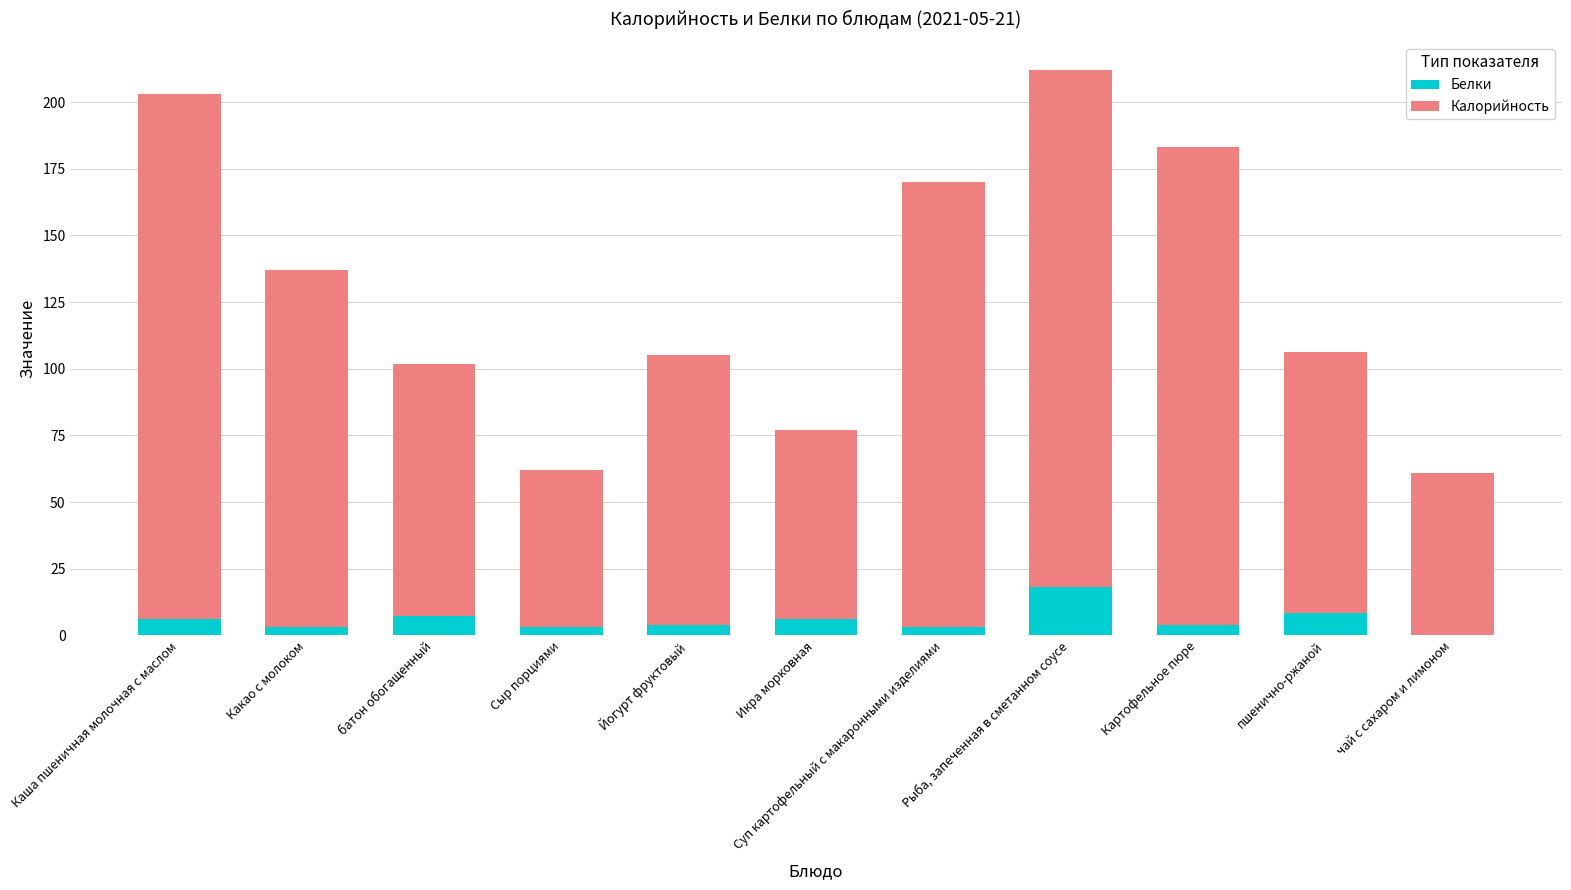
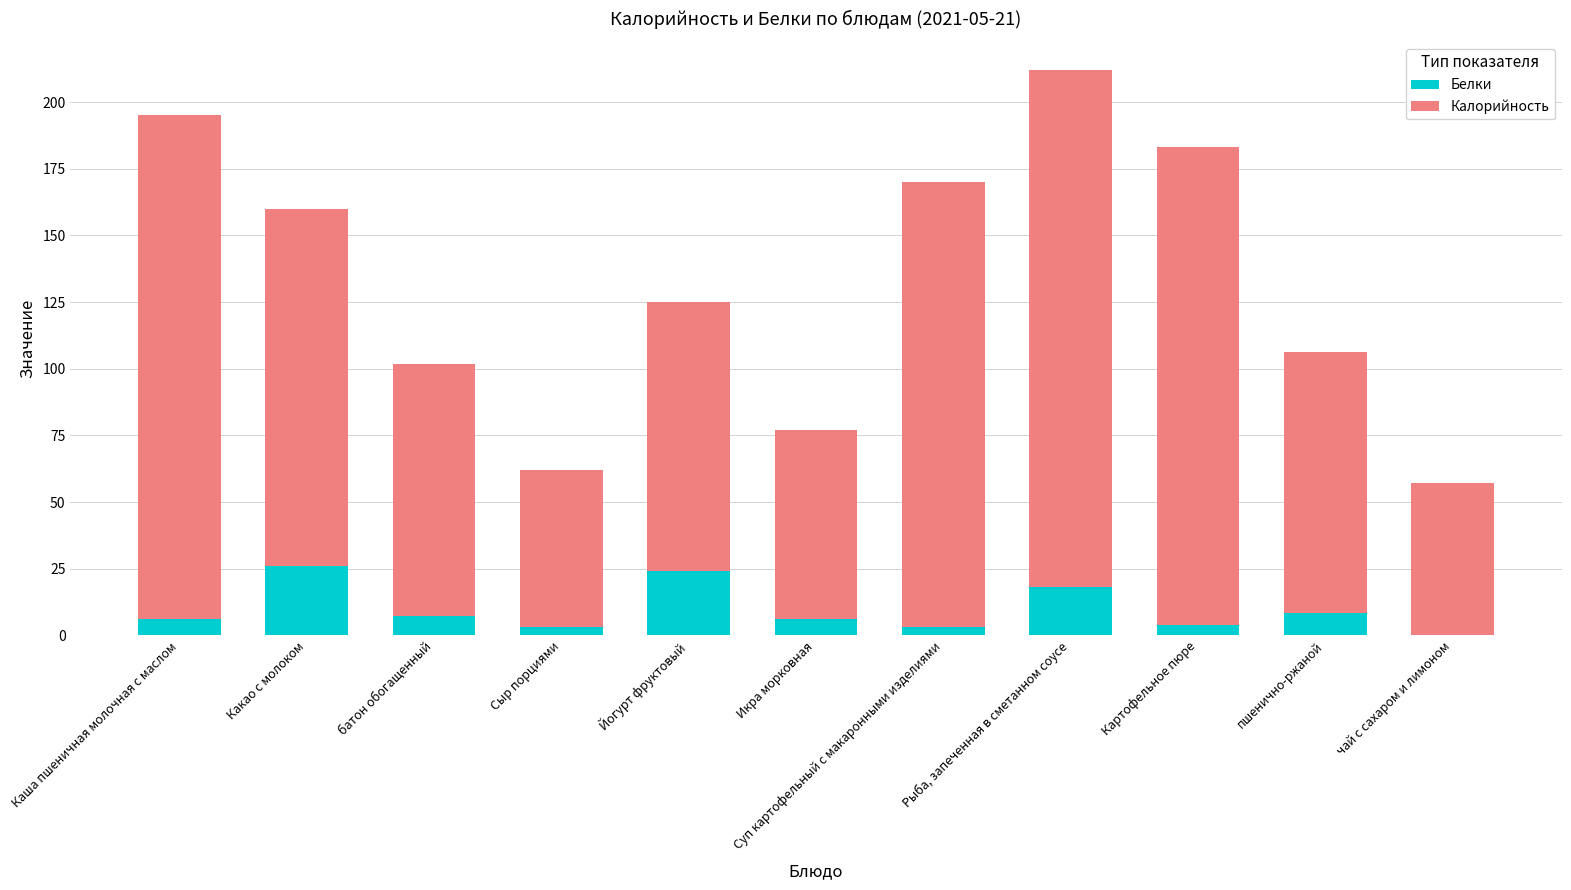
  {
    "Белки": {
      "Каша пшеничная молочная с маслом": 6,
-     "Какао с молоком": 3,
+     "Какао с молоком": 26,
      "батон обогащенный": 7,
      "Сыр порциями": 3,
-     "Йогурт фруктовый": 4,
+     "Йогурт фруктовый": 24,
      "Икра морковная": 6,
      "Суп картофельный с макаронными изделиями": 3,
      "Рыба, запеченная в сметанном соусе": 18,
      "Картофельное пюре": 4,
      "пшенично-ржаной": 8,
      "чай с сахаром и лимоном": 0
    },
    "Калорийность": {
-     "Каша пшеничная молочная с маслом": 197,
+     "Каша пшеничная молочная с маслом": 189,
      "Какао с молоком": 134,
      "батон обогащенный": 94,
      "Сыр порциями": 59,
      "Йогурт фруктовый": 101,
      "Икра морковная": 71,
      "Суп картофельный с макаронными изделиями": 167,
      "Рыба, запеченная в сметанном соусе": 194,
      "Картофельное пюре": 179,
      "пшенично-ржаной": 98,
-     "чай с сахаром и лимоном": 61
+     "чай с сахаром и лимоном": 57
    }
  }
